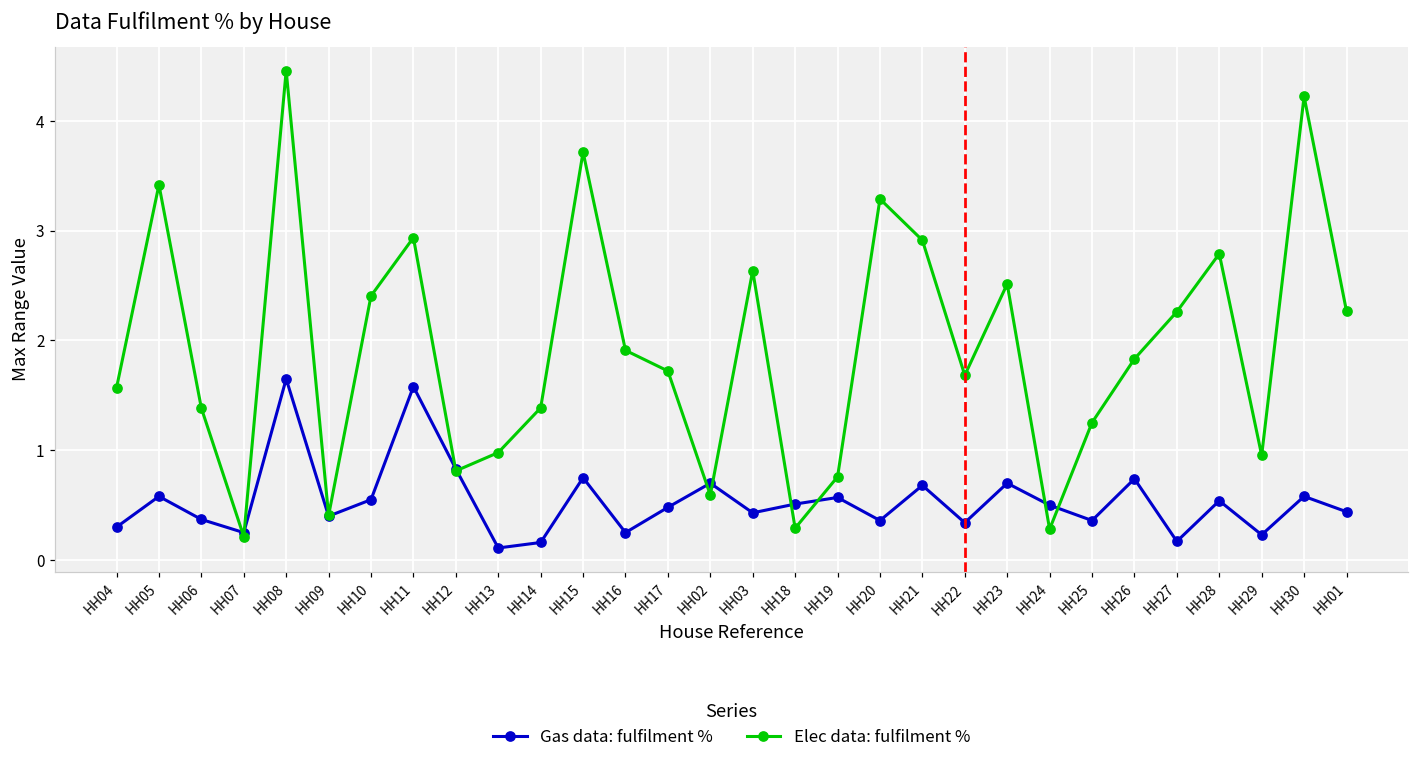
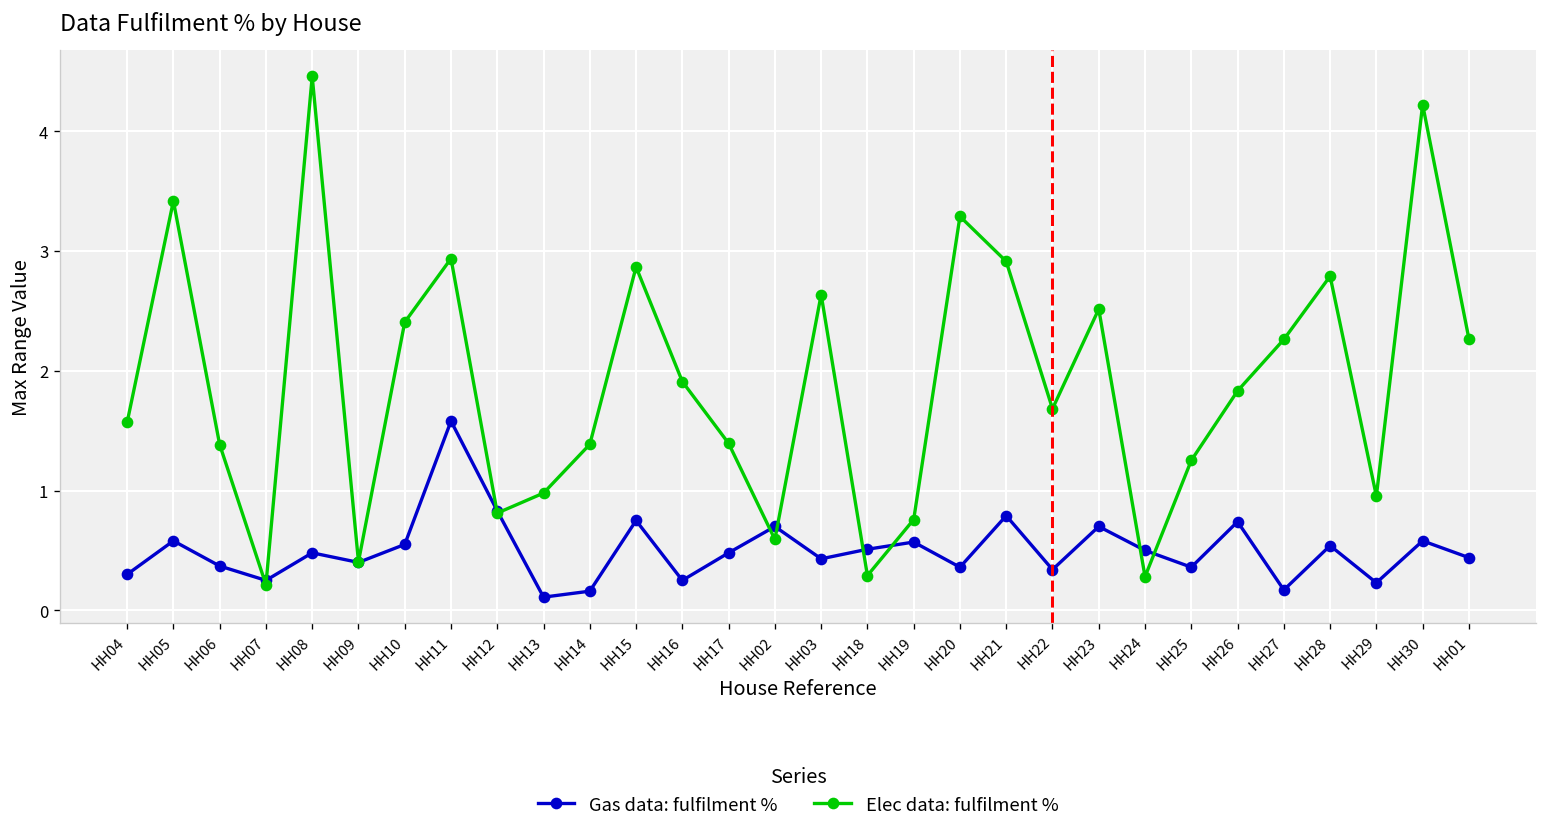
  {
    "Gas data: fulfilment %": {
      "HH04": 0.3,
      "HH05": 0.6,
      "HH06": 0.4,
      "HH07": 0.3,
-     "HH08": 1.7,
+     "HH08": 0.5,
      "HH10": 0.6,
      "HH11": 1.6,
      "HH13": 0.1,
      "HH14": 0.2,
      "HH15": 0.8,
      "HH16": 0.3,
      "HH17": 0.5,
      "HH02": 0.7,
      "HH03": 0.4,
      "HH18": 0.5,
      "HH19": 0.6,
      "HH20": 0.4,
-     "HH21": 0.7,
+     "HH21": 0.8,
      "HH22": 0.3,
      "HH23": 0.7,
      "HH24": 0.5,
      "HH25": 0.4,
      "HH26": 0.7,
      "HH27": 0.2,
      "HH28": 0.5,
      "HH29": 0.2,
      "HH30": 0.6,
      "HH01": 0.4
    },
    "Elec data: fulfilment %": {
      "HH04": 1.6,
      "HH05": 3.4,
      "HH06": 1.4,
      "HH07": 0.2,
      "HH08": 4.5,
      "HH10": 2.4,
      "HH11": 2.9,
      "HH13": 1.0,
      "HH14": 1.4,
-     "HH15": 3.7,
+     "HH15": 2.9,
      "HH16": 1.9,
-     "HH17": 1.7,
+     "HH17": 1.4,
      "HH02": 0.6,
      "HH03": 2.6,
      "HH18": 0.3,
      "HH19": 0.8,
      "HH20": 3.3,
      "HH21": 2.9,
      "HH22": 1.7,
      "HH23": 2.5,
      "HH24": 0.3,
      "HH25": 1.3,
      "HH26": 1.8,
      "HH27": 2.3,
      "HH28": 2.8,
      "HH29": 1.0,
      "HH30": 4.2,
      "HH01": 2.3
    }
  }
